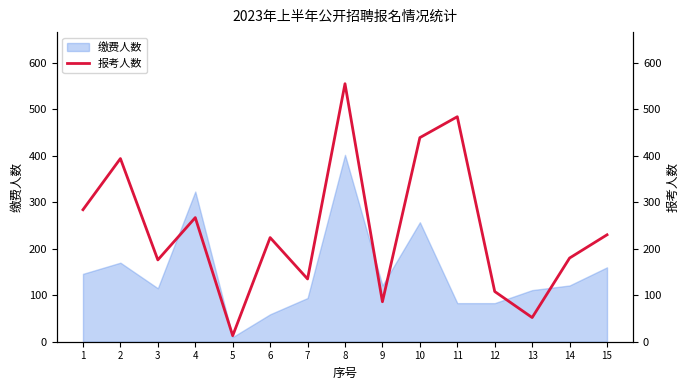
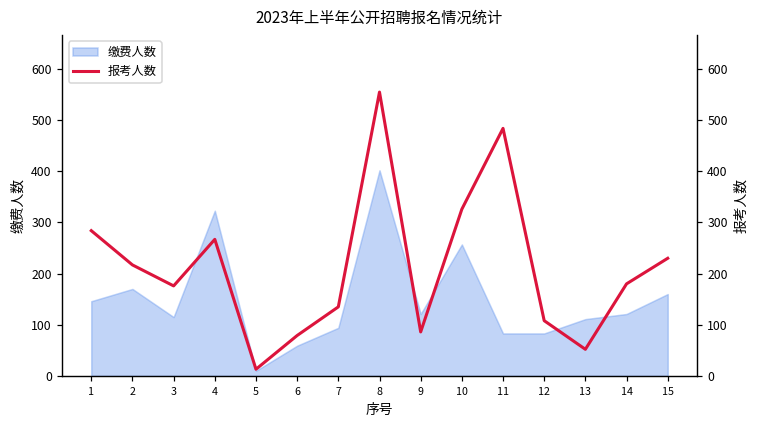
  {
    "缴费人数": {
      "1": 150,
      "2": 170,
      "3": 120,
      "4": 320,
      "5": 10,
      "6": 60,
      "7": 90,
      "8": 400,
      "9": 120,
      "10": 260,
      "11": 80,
      "12": 80,
      "13": 110,
      "14": 120,
      "15": 160
    },
    "报考人数": {
      "1": 280,
-     "2": 390,
+     "2": 220,
      "3": 180,
      "4": 270,
      "5": 10,
-     "6": 220,
+     "6": 80,
      "7": 140,
      "8": 560,
      "9": 90,
-     "10": 440,
+     "10": 330,
      "11": 480,
      "12": 110,
      "13": 50,
      "14": 180,
      "15": 230
    }
  }
